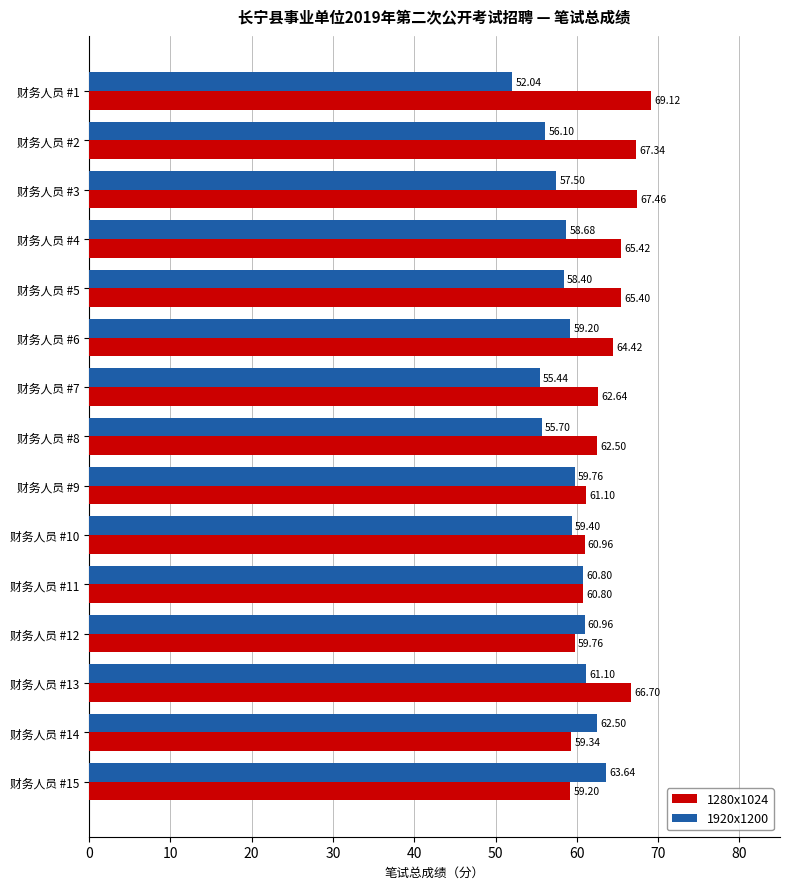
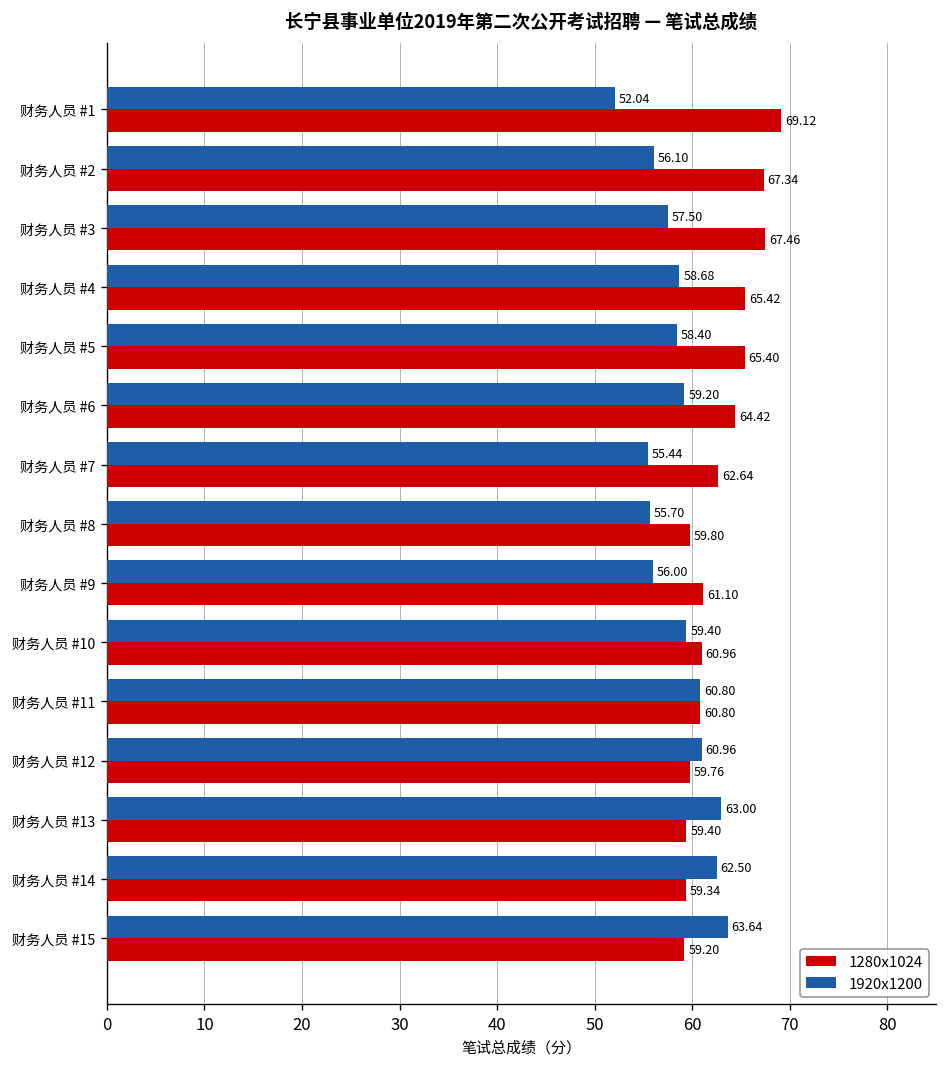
  {
    "1280x1024": {
      "财务人员 #1": 69.12,
      "财务人员 #2": 67.34,
      "财务人员 #3": 67.46,
      "财务人员 #4": 65.42,
      "财务人员 #5": 65.40,
      "财务人员 #6": 64.42,
      "财务人员 #7": 62.64,
-     "财务人员 #8": 62.50,
+     "财务人员 #8": 59.80,
      "财务人员 #9": 61.10,
      "财务人员 #10": 60.96,
      "财务人员 #11": 60.80,
      "财务人员 #12": 59.76,
-     "财务人员 #13": 66.70,
+     "财务人员 #13": 59.40,
      "财务人员 #14": 59.34,
      "财务人员 #15": 59.20
    },
    "1920x1200": {
      "财务人员 #1": 52.04,
      "财务人员 #2": 56.10,
      "财务人员 #3": 57.50,
      "财务人员 #4": 58.68,
      "财务人员 #5": 58.40,
      "财务人员 #6": 59.20,
      "财务人员 #7": 55.44,
      "财务人员 #8": 55.70,
-     "财务人员 #9": 59.76,
+     "财务人员 #9": 56.00,
      "财务人员 #10": 59.40,
      "财务人员 #11": 60.80,
      "财务人员 #12": 60.96,
-     "财务人员 #13": 61.10,
+     "财务人员 #13": 63.00,
      "财务人员 #14": 62.50,
      "财务人员 #15": 63.64
    }
  }
